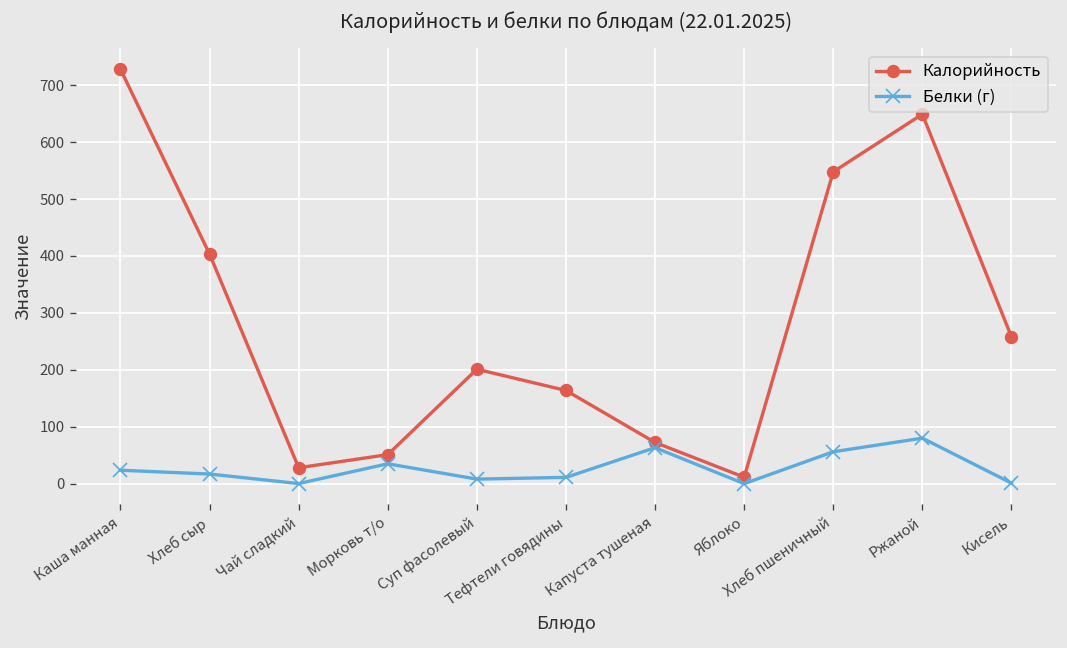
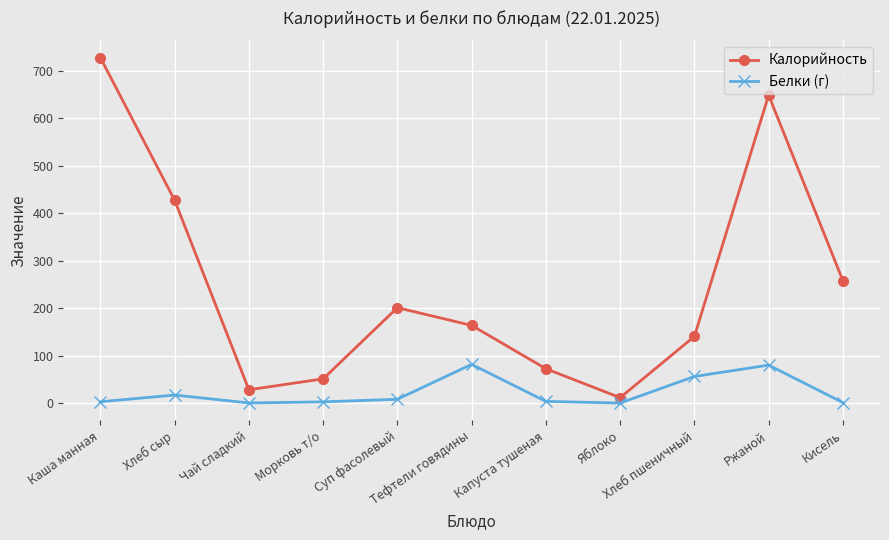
  {
    "Калорийность": {
      "Каша манная": 730,
-     "Хлеб сыр": 400,
+     "Хлеб сыр": 430,
      "Чай сладкий": 30,
      "Морковь т/о": 50,
      "Суп фасолевый": 200,
      "Тефтели говядины": 160,
      "Капуста тушеная": 70,
      "Яблоко": 10,
-     "Хлеб пшеничный": 550,
+     "Хлеб пшеничный": 140,
      "Ржаной": 650,
      "Кисель": 260
    },
    "Белки (г)": {
-     "Каша манная": 20,
+     "Каша манная": 0,
      "Хлеб сыр": 20,
      "Чай сладкий": 0,
-     "Морковь т/о": 30,
+     "Морковь т/о": 0,
      "Суп фасолевый": 10,
-     "Тефтели говядины": 10,
-     "Капуста тушеная": 60,
+     "Тефтели говядины": 80,
+     "Капуста тушеная": 0,
      "Яблоко": 0,
      "Хлеб пшеничный": 60,
      "Ржаной": 80,
      "Кисель": 0
    }
  }
